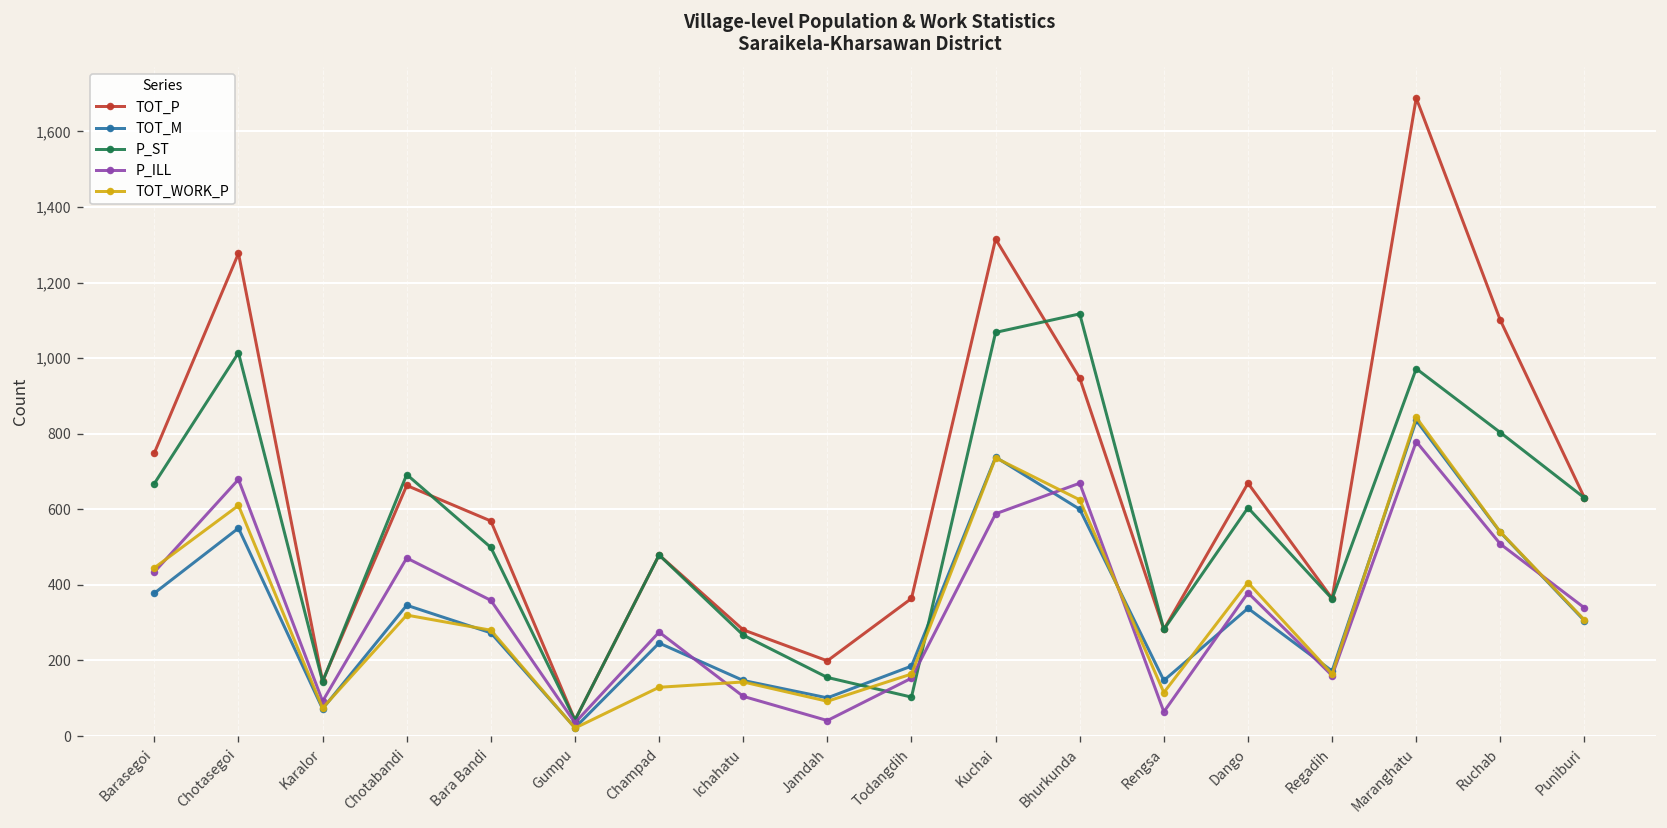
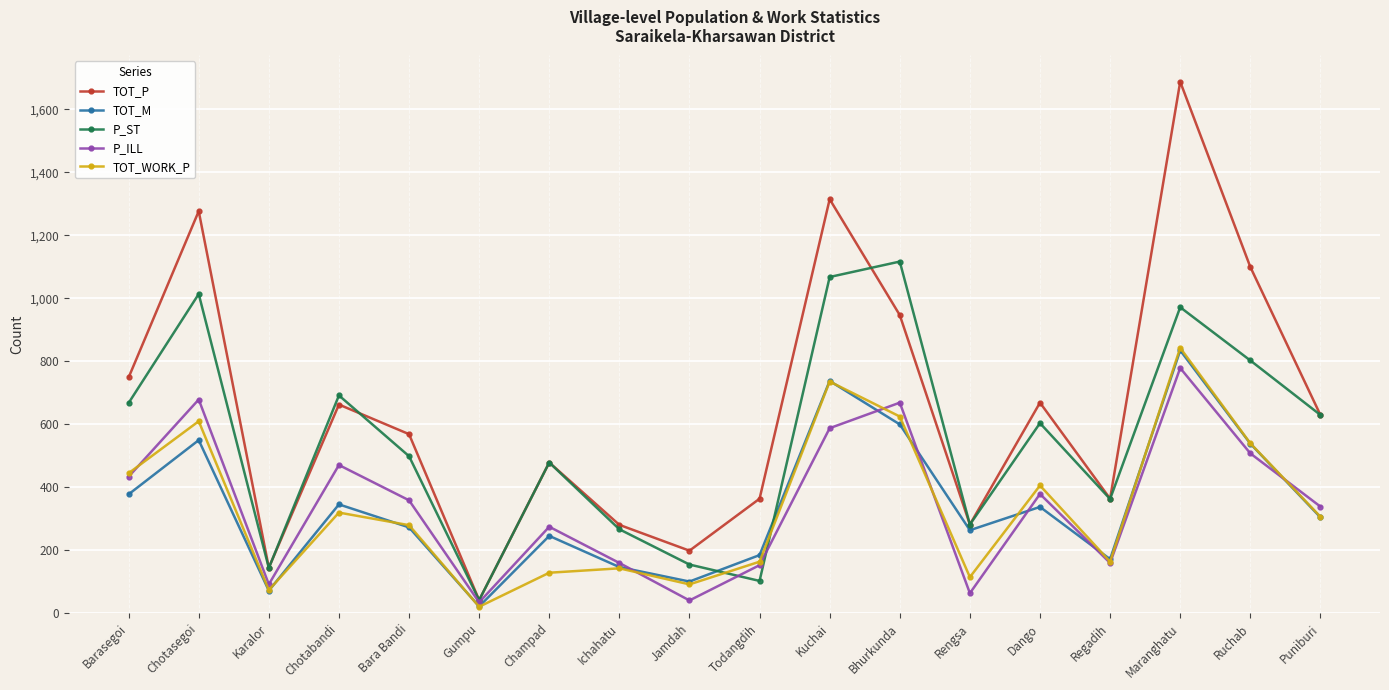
  {
    "TOT_P": {
      "Barasegoi": "750",
      "Chotasegoi": "1,280",
      "Chotabandi": "660",
      "Bara Bandi": "570",
      "Ichahatu": "280",
      "Jamdah": "200",
      "Todangdih": "360",
      "Kuchai": "1,320",
      "Bhurkunda": "950",
      "Dango": "670",
      "Maranghatu": "1,690",
      "Ruchab": "1,100"
    },
    "TOT_M": {
      "Barasegoi": "380",
      "Chotasegoi": "550",
      "Chotabandi": "350",
      "Champad": "250",
      "Jamdah": "100",
      "Todangdih": "190",
      "Bhurkunda": "600",
-     "Rengsa": "150",
+     "Rengsa": "260",
      "Dango": "340"
    },
    "P_ST": {
      "Barasegoi": "670",
      "Chotasegoi": "1,010",
      "Chotabandi": "690",
      "Bara Bandi": "500",
      "Ichahatu": "270",
      "Jamdah": "160",
      "Todangdih": "100",
      "Kuchai": "1,070",
      "Bhurkunda": "1,120",
      "Dango": "600",
      "Maranghatu": "970",
      "Ruchab": "800"
    },
    "P_ILL": {
      "Barasegoi": "430",
      "Chotasegoi": "680",
      "Karalor": "90",
      "Chotabandi": "470",
      "Bara Bandi": "360",
      "Champad": "280",
-     "Ichahatu": "110",
+     "Ichahatu": "160",
      "Jamdah": "40",
      "Todangdih": "150",
      "Kuchai": "590",
      "Bhurkunda": "670",
      "Rengsa": "60",
      "Dango": "380",
      "Maranghatu": "780",
      "Ruchab": "510",
      "Puniburi": "340"
    },
    "TOT_WORK_P": {
      "Barasegoi": "450",
      "Chotasegoi": "610",
      "Chotabandi": "320",
      "Champad": "130",
      "Jamdah": "90",
      "Todangdih": "160",
      "Bhurkunda": "630",
      "Rengsa": "120",
      "Dango": "410"
    }
  }
